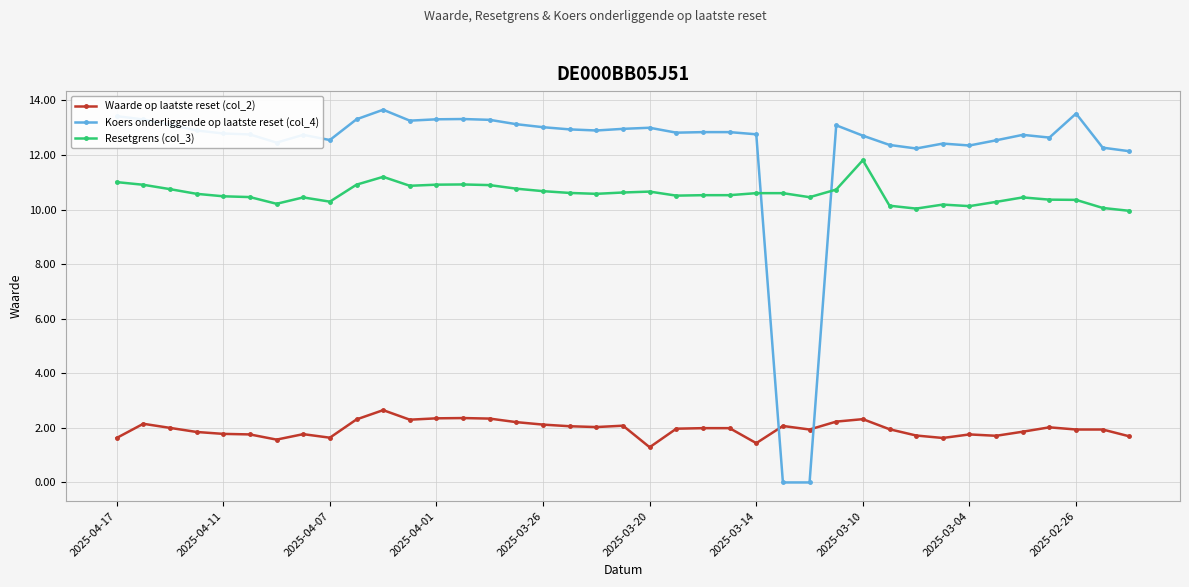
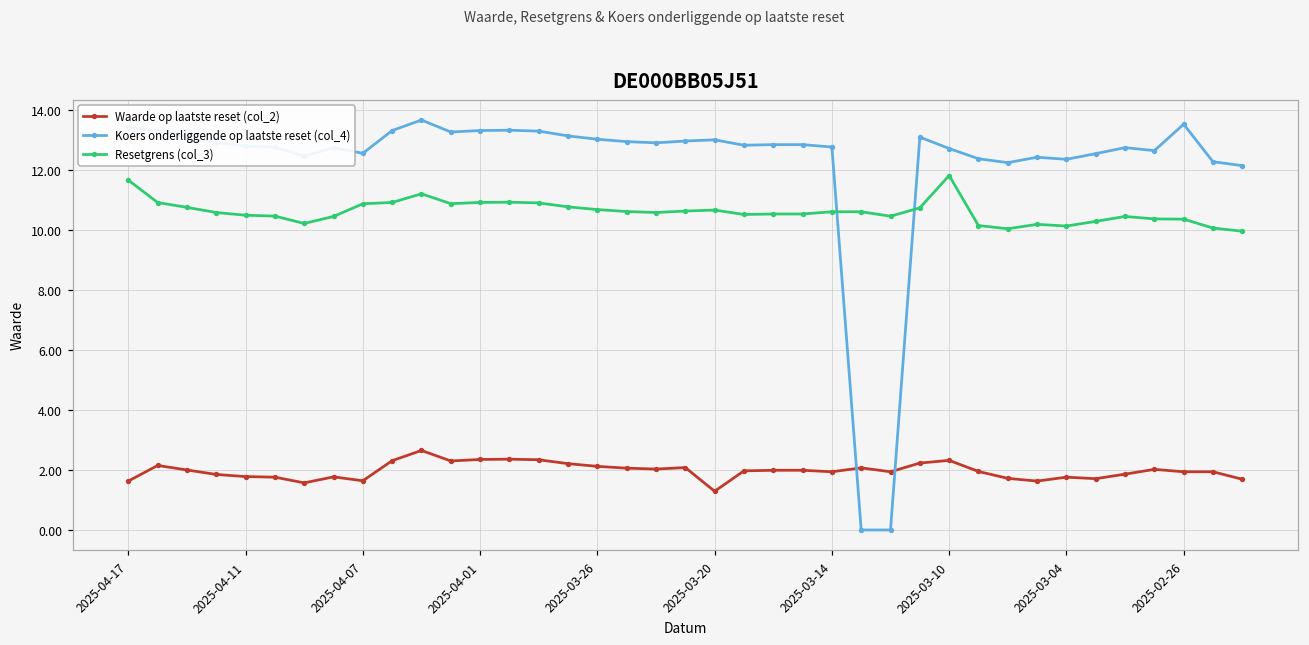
  {
    "Waarde op laatste reset (col_2)": {
      "2025-04-17": 1.6,
      "2025-04-11": 1.8,
      "2025-04-07": 1.6,
      "2025-04-01": 2.4,
      "2025-03-26": 2.1,
      "2025-03-20": 1.3,
-     "2025-03-14": 1.4,
+     "2025-03-14": 1.9,
      "2025-03-10": 2.3,
      "2025-03-04": 1.8,
      "2025-02-26": 1.9
    },
    "Koers onderliggende op laatste reset (col_4)": {
      "2025-04-07": 12.6,
      "2025-04-01": 13.3,
      "2025-03-26": 13.0,
      "2025-03-20": 13.0,
      "2025-03-14": 12.8,
      "2025-03-10": 12.7,
      "2025-03-04": 12.4,
      "2025-02-26": 13.5
    },
    "Resetgrens (col_3)": {
-     "2025-04-17": 11.0,
+     "2025-04-17": 11.7,
      "2025-04-11": 10.5,
-     "2025-04-07": 10.3,
+     "2025-04-07": 10.9,
      "2025-04-01": 10.9,
      "2025-03-26": 10.7,
      "2025-03-20": 10.7,
      "2025-03-14": 10.6,
      "2025-03-10": 11.8,
      "2025-03-04": 10.1,
      "2025-02-26": 10.4
    }
  }
